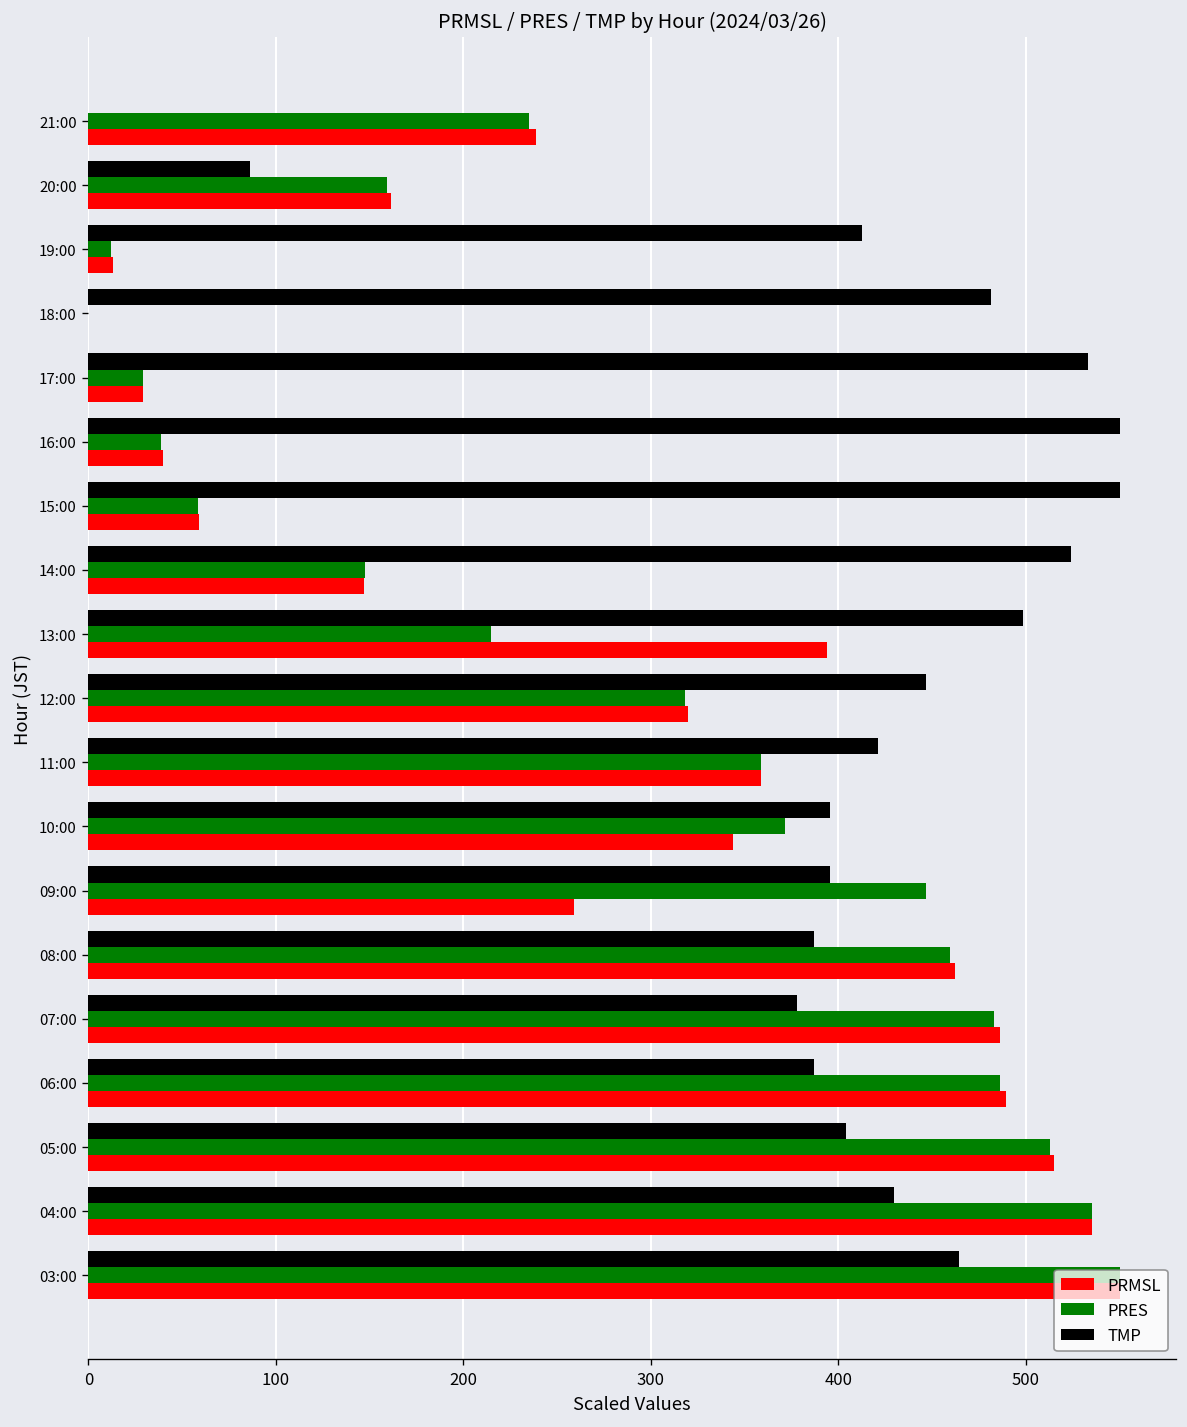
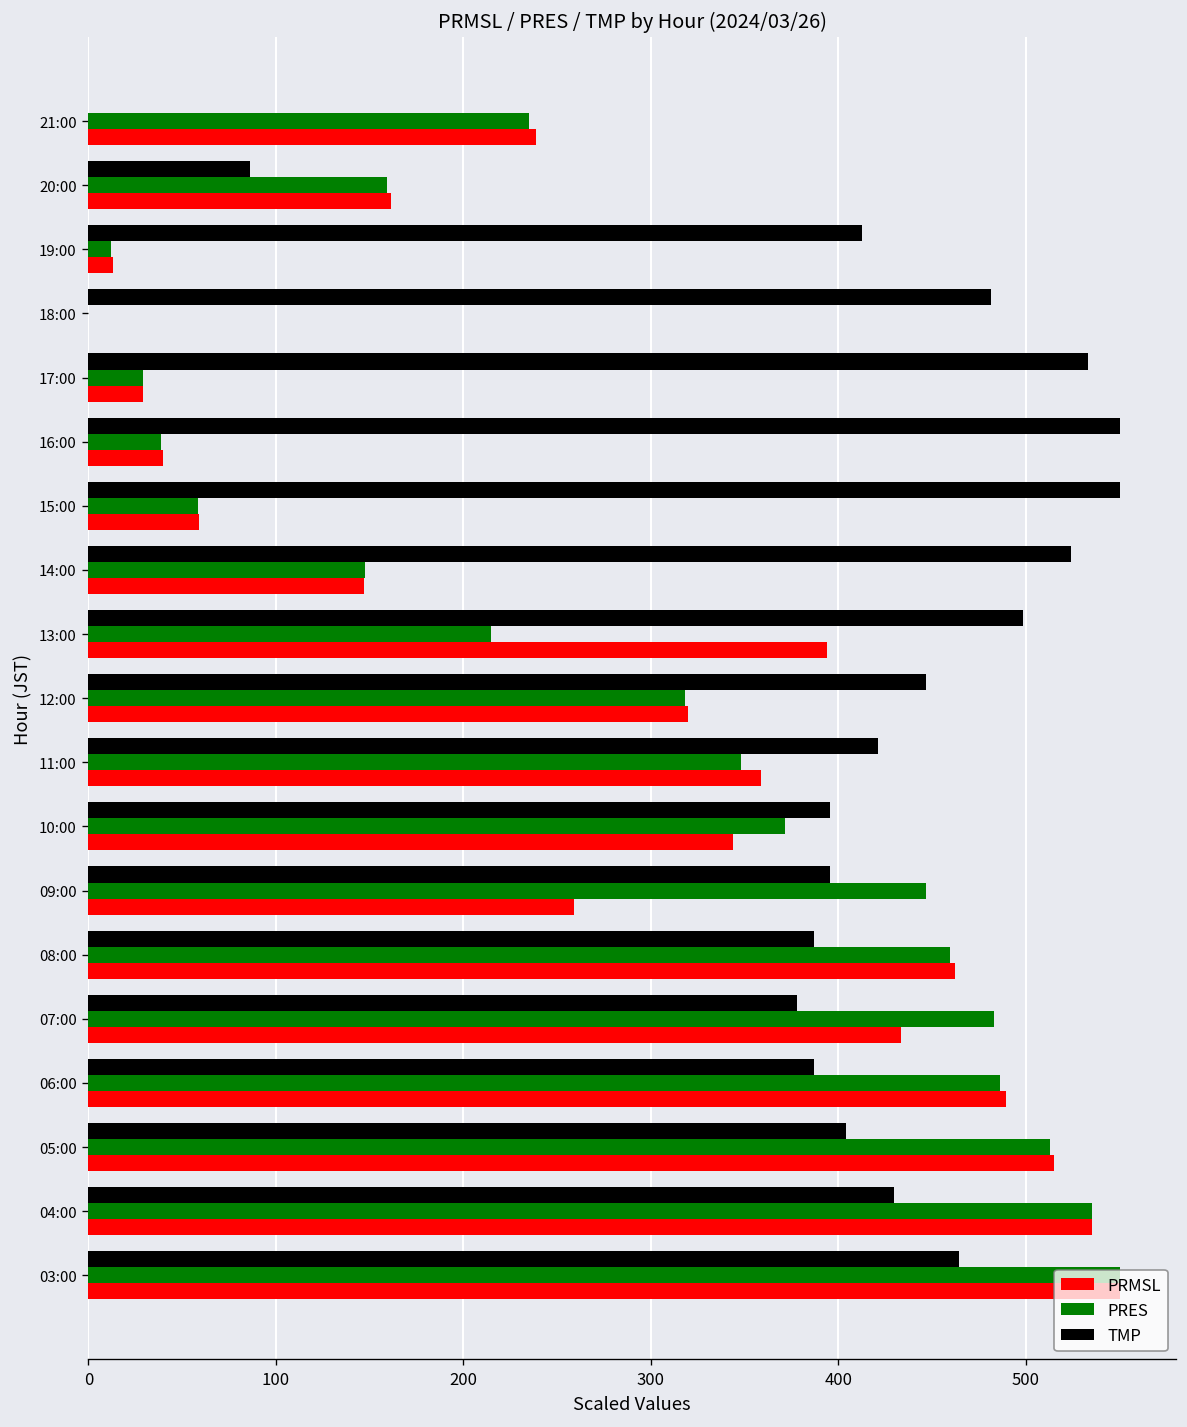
  {
    "PRMSL": {
      "21:00": 239,
      "20:00": 161,
      "19:00": 13,
      "18:00": 0,
      "17:00": 29,
      "16:00": 40,
      "15:00": 59,
      "14:00": 147,
      "13:00": 394,
      "12:00": 320,
      "11:00": 358,
      "10:00": 344,
      "09:00": 259,
      "08:00": 462,
-     "07:00": 486,
+     "07:00": 433,
      "06:00": 489,
      "05:00": 515,
      "04:00": 535
    },
    "PRES": {
      "21:00": 235,
      "20:00": 159,
      "19:00": 12,
      "18:00": 0,
      "17:00": 29,
      "16:00": 39,
      "15:00": 58,
      "14:00": 148,
      "13:00": 215,
      "12:00": 318,
-     "11:00": 359,
+     "11:00": 348,
      "10:00": 371,
      "09:00": 447,
      "08:00": 459,
      "07:00": 483,
      "06:00": 486,
      "05:00": 513,
      "04:00": 535
    },
    "TMP": {
      "21:00": 0,
      "20:00": 86,
      "19:00": 413,
      "18:00": 481,
      "17:00": 533,
      "16:00": 550,
      "15:00": 550,
      "14:00": 524,
      "13:00": 498,
      "12:00": 447,
      "11:00": 421,
      "10:00": 395,
      "09:00": 395,
      "08:00": 387,
      "07:00": 378,
      "06:00": 387,
      "05:00": 404,
      "04:00": 430,
      "03:00": 464
    }
  }
